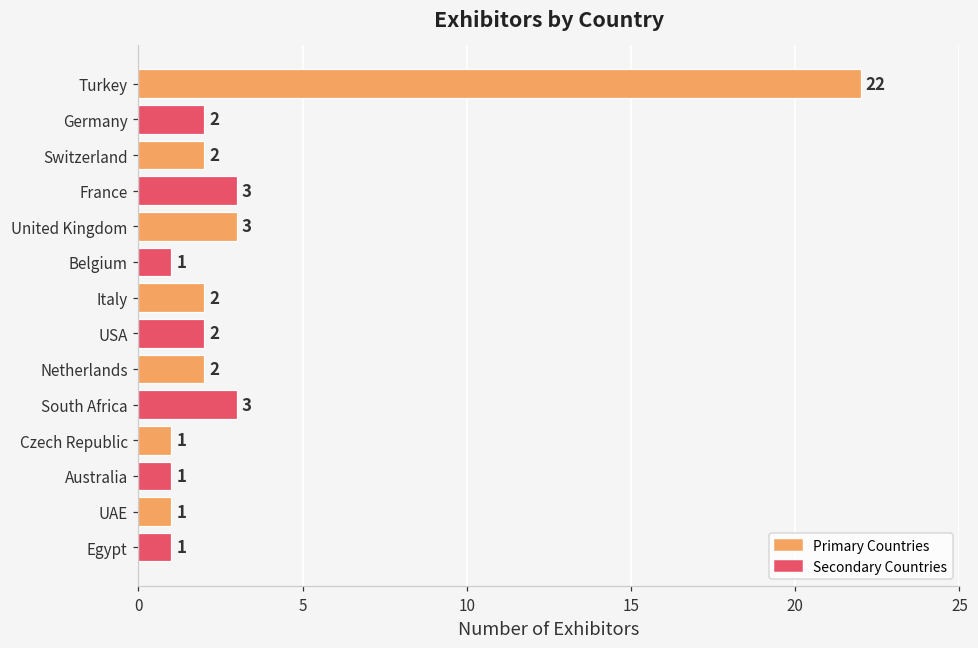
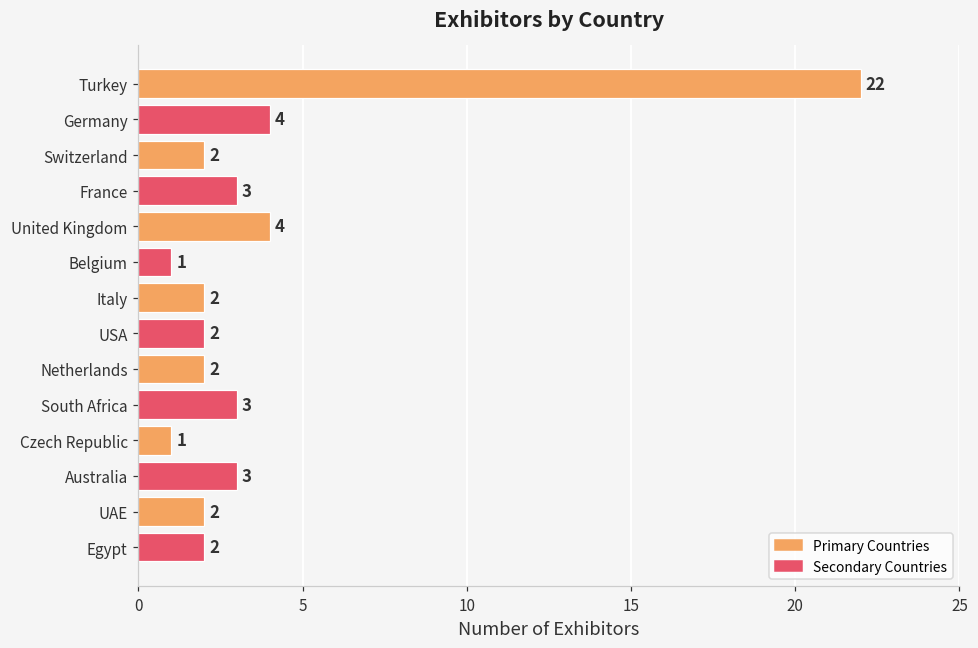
  {
    "Turkey": 22,
-   "Germany": 2,
+   "Germany": 4,
    "Switzerland": 2,
    "France": 3,
-   "United Kingdom": 3,
+   "United Kingdom": 4,
    "Belgium": 1,
    "Italy": 2,
    "USA": 2,
    "Netherlands": 2,
    "South Africa": 3,
    "Czech Republic": 1,
-   "Australia": 1,
-   "UAE": 1,
-   "Egypt": 1
+   "Australia": 3,
+   "UAE": 2,
+   "Egypt": 2
  }
